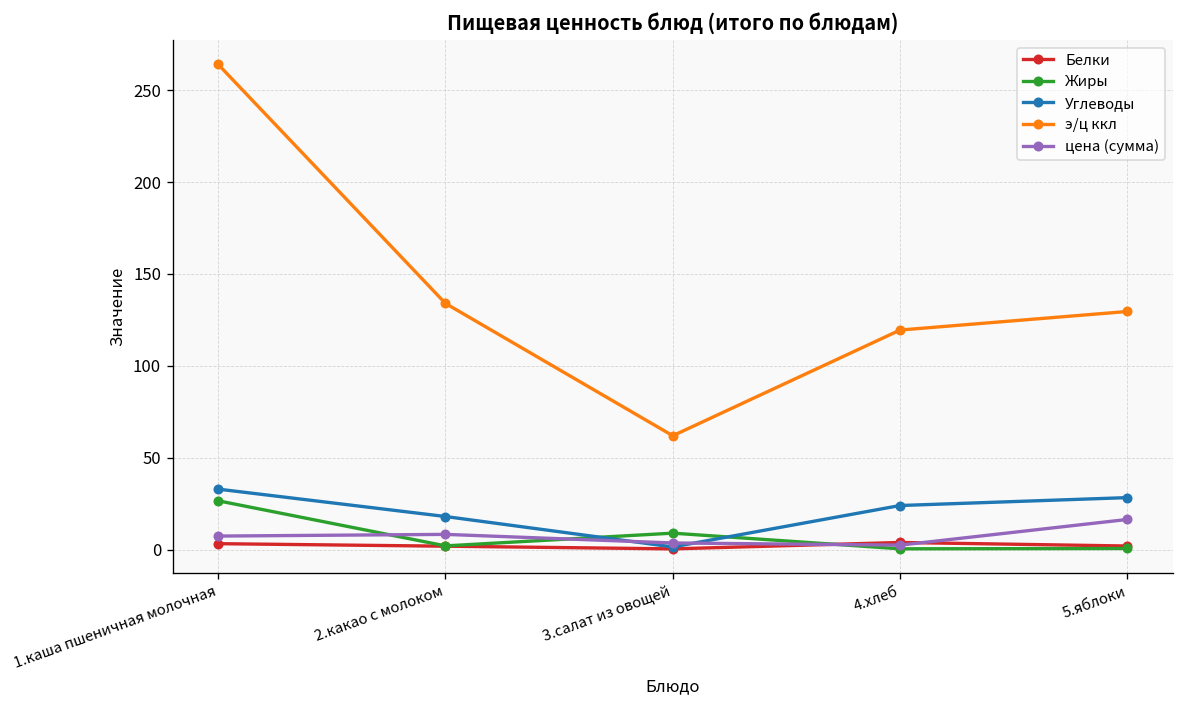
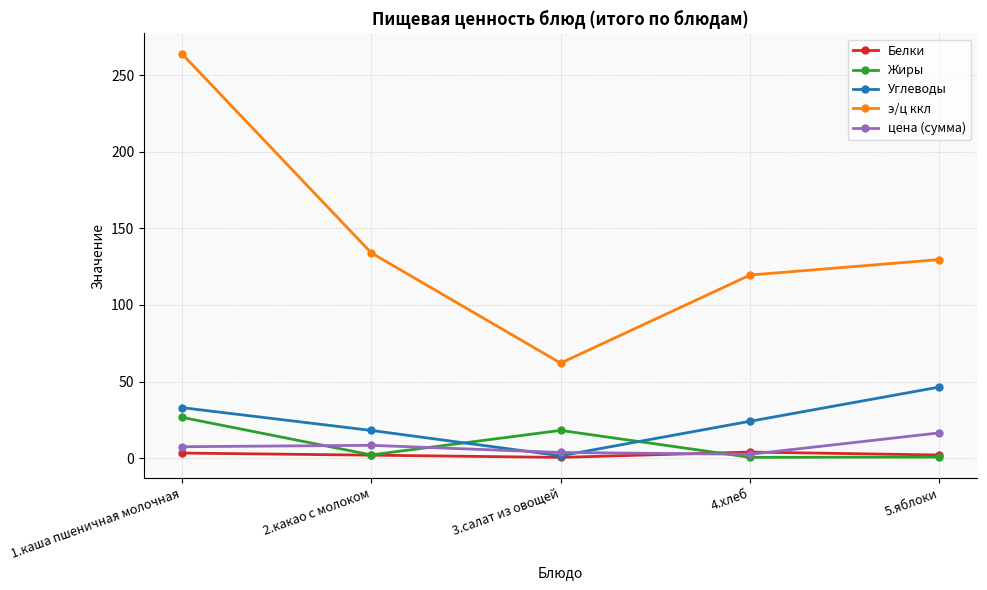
  {
    "Белки": {
      "1.каша пшеничная молочная": 3
    },
    "Жиры": {
      "1.каша пшеничная молочная": 27,
-     "3.салат из овощей": 9,
+     "3.салат из овощей": 18,
      "4.хлеб": 1
    },
    "Углеводы": {
      "1.каша пшеничная молочная": 33,
      "2.какао с молоком": 18,
      "4.хлеб": 24,
-     "5.яблоки": 28
+     "5.яблоки": 46
    },
    "э/ц ккл": {
      "1.каша пшеничная молочная": 264,
      "2.какао с молоком": 134,
      "3.салат из овощей": 62,
      "4.хлеб": 120,
      "5.яблоки": 130
    },
    "цена (сумма)": {
      "1.каша пшеничная молочная": 7,
      "2.какао с молоком": 8,
      "3.салат из овощей": 4,
      "5.яблоки": 16
    }
  }
